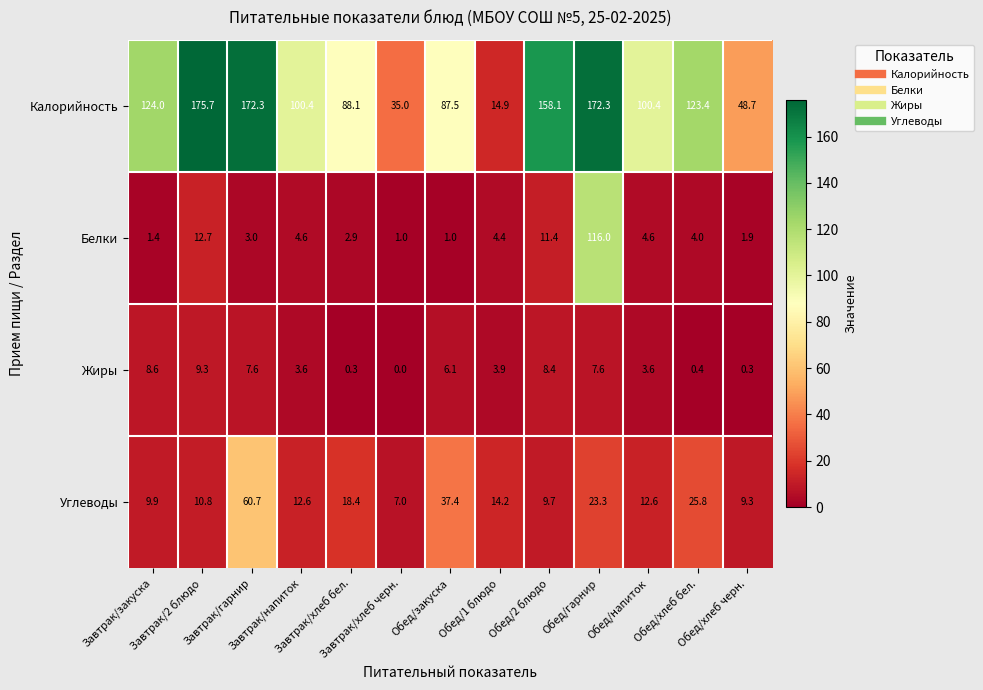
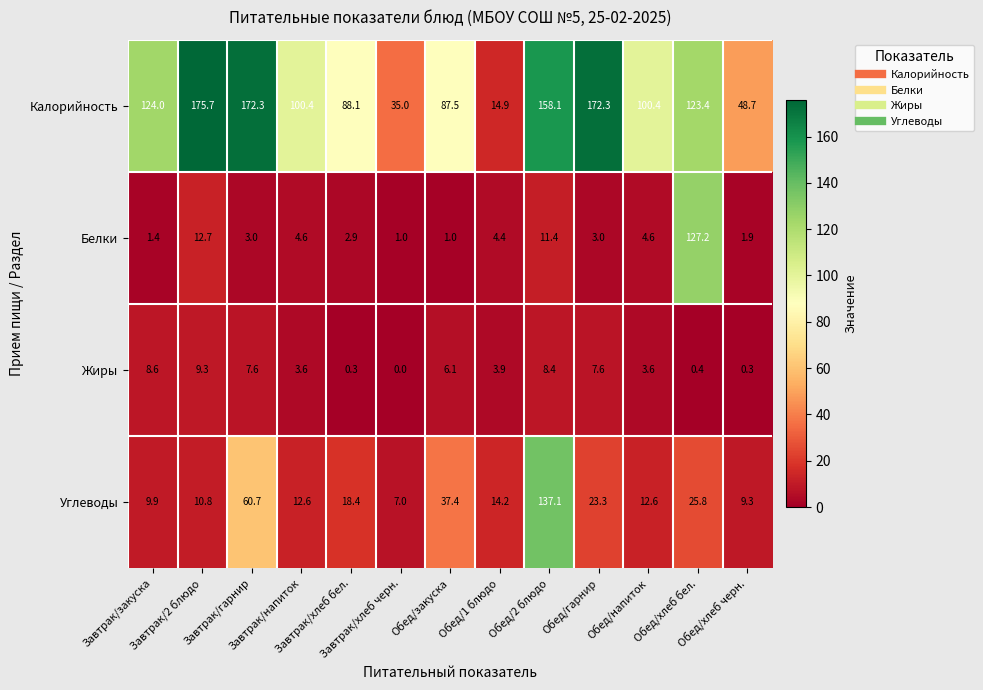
  {
    "Калорийность": {
      "Завтрак/закуска": 124.0,
      "Завтрак/2 блюдо": 175.7,
      "Завтрак/гарнир": 172.3,
      "Завтрак/напиток": 100.4,
      "Завтрак/хлеб бел.": 88.1,
      "Завтрак/хлеб черн.": 35.0,
      "Обед/закуска": 87.5,
      "Обед/1 блюдо": 14.9,
      "Обед/2 блюдо": 158.1,
      "Обед/гарнир": 172.3,
      "Обед/напиток": 100.4,
      "Обед/хлеб бел.": 123.4,
      "Обед/хлеб черн.": 48.7
    },
    "Белки": {
      "Завтрак/закуска": 1.4,
      "Завтрак/2 блюдо": 12.7,
      "Завтрак/гарнир": 3.0,
      "Завтрак/напиток": 4.6,
      "Завтрак/хлеб бел.": 2.9,
      "Завтрак/хлеб черн.": 1.0,
      "Обед/закуска": 1.0,
      "Обед/1 блюдо": 4.4,
      "Обед/2 блюдо": 11.4,
-     "Обед/гарнир": 116.0,
+     "Обед/гарнир": 3.0,
      "Обед/напиток": 4.6,
-     "Обед/хлеб бел.": 4.0,
+     "Обед/хлеб бел.": 127.2,
      "Обед/хлеб черн.": 1.9
    },
    "Жиры": {
      "Завтрак/закуска": 8.6,
      "Завтрак/2 блюдо": 9.3,
      "Завтрак/гарнир": 7.6,
      "Завтрак/напиток": 3.6,
      "Завтрак/хлеб бел.": 0.3,
      "Завтрак/хлеб черн.": 0.0,
      "Обед/закуска": 6.1,
      "Обед/1 блюдо": 3.9,
      "Обед/2 блюдо": 8.4,
      "Обед/гарнир": 7.6,
      "Обед/напиток": 3.6,
      "Обед/хлеб бел.": 0.4,
      "Обед/хлеб черн.": 0.3
    },
    "Углеводы": {
      "Завтрак/закуска": 9.9,
      "Завтрак/2 блюдо": 10.8,
      "Завтрак/гарнир": 60.7,
      "Завтрак/напиток": 12.6,
      "Завтрак/хлеб бел.": 18.4,
      "Завтрак/хлеб черн.": 7.0,
      "Обед/закуска": 37.4,
      "Обед/1 блюдо": 14.2,
-     "Обед/2 блюдо": 9.7,
+     "Обед/2 блюдо": 137.1,
      "Обед/гарнир": 23.3,
      "Обед/напиток": 12.6,
      "Обед/хлеб бел.": 25.8,
      "Обед/хлеб черн.": 9.3
    }
  }
